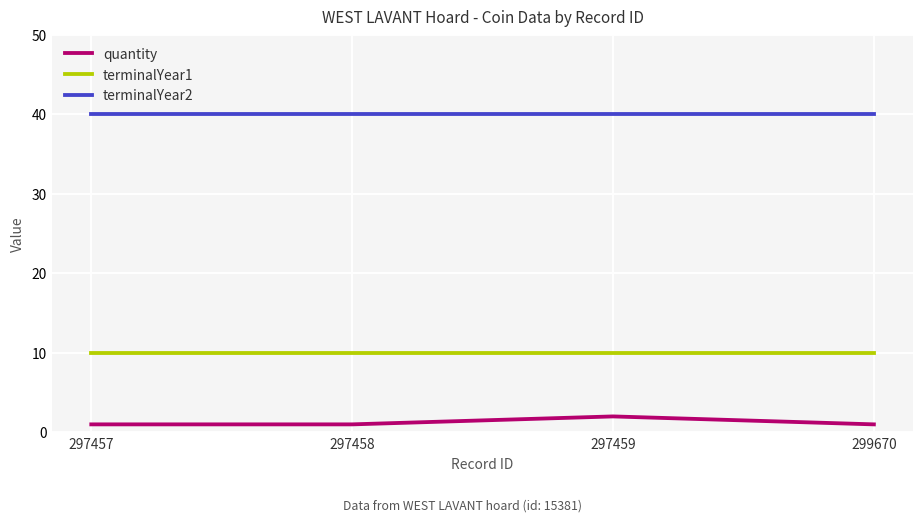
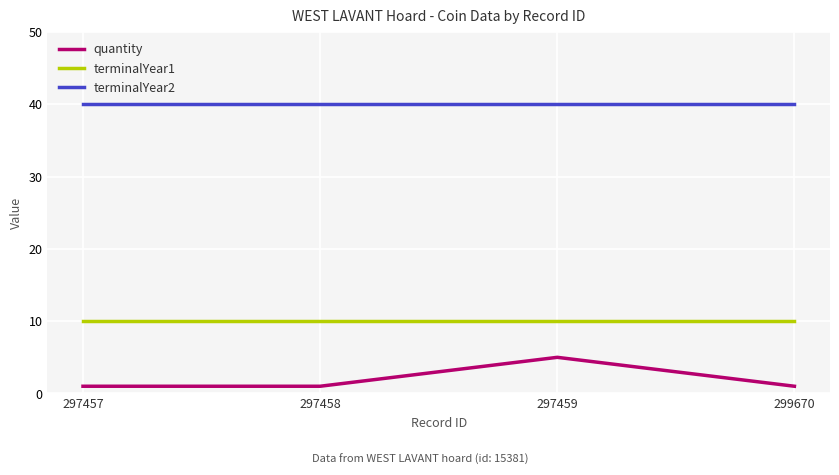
  {
    "quantity": {
      "297457": 1,
      "297458": 1,
-     "297459": 2,
+     "297459": 5,
      "299670": 1
    },
    "terminalYear1": {
      "297457": 10,
      "297458": 10,
      "297459": 10,
      "299670": 10
    },
    "terminalYear2": {
      "297457": 40,
      "297458": 40,
      "297459": 40,
      "299670": 40
    }
  }
